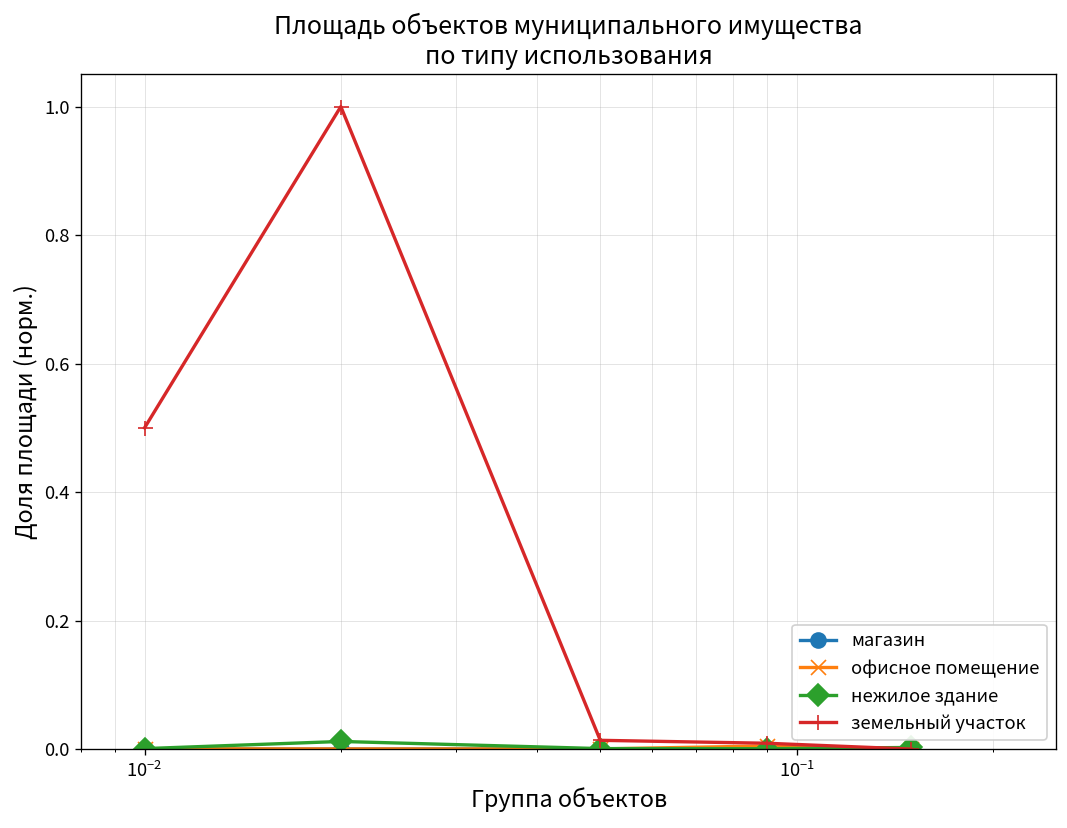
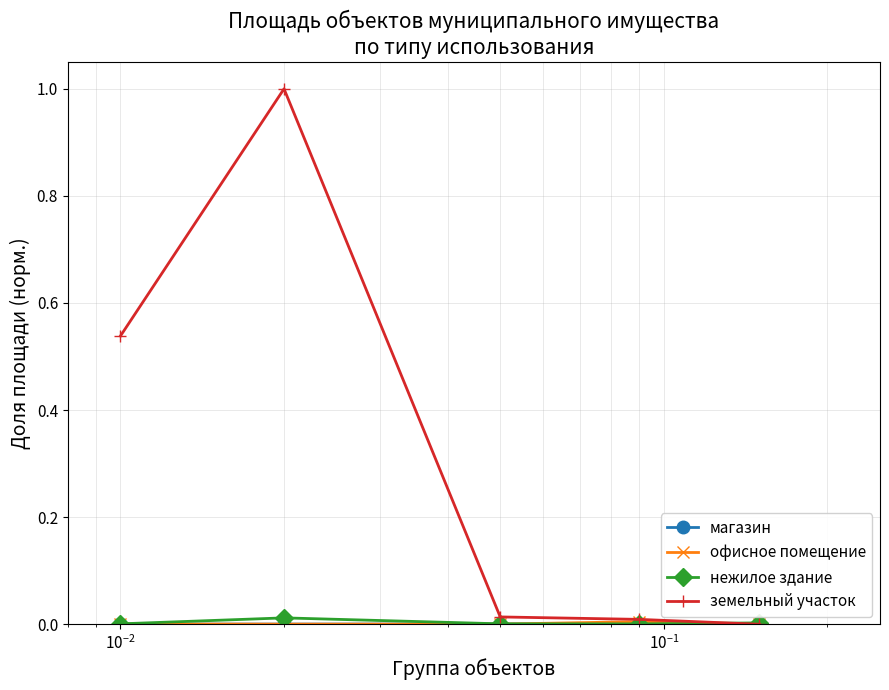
  {
    "земельный участок": {
-     "10^-2": 0.50
+     "10^-2": 0.54
    }
  }
